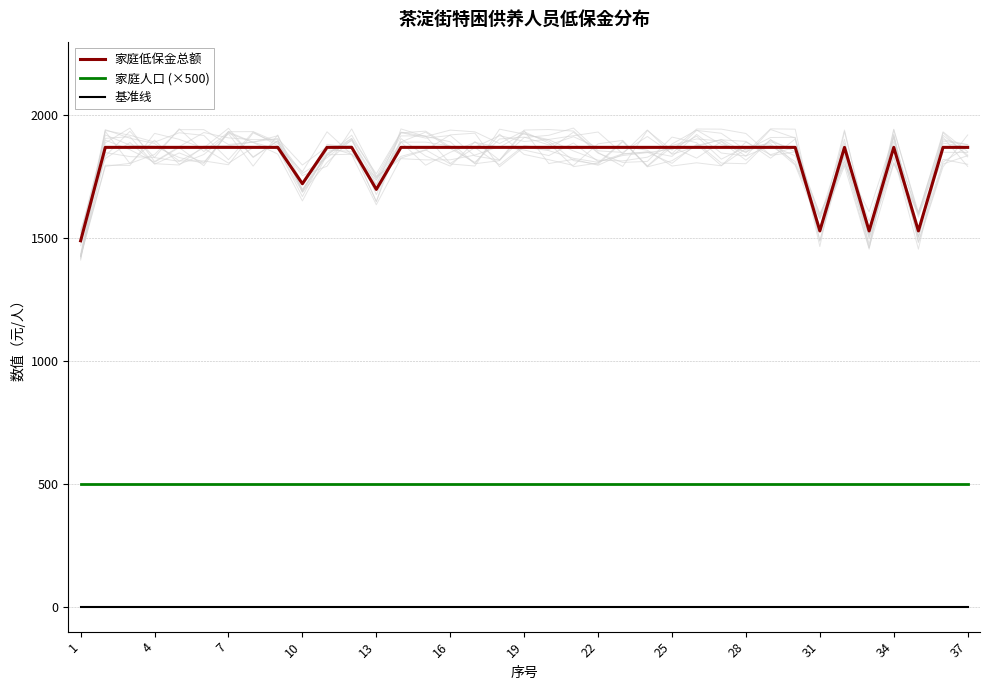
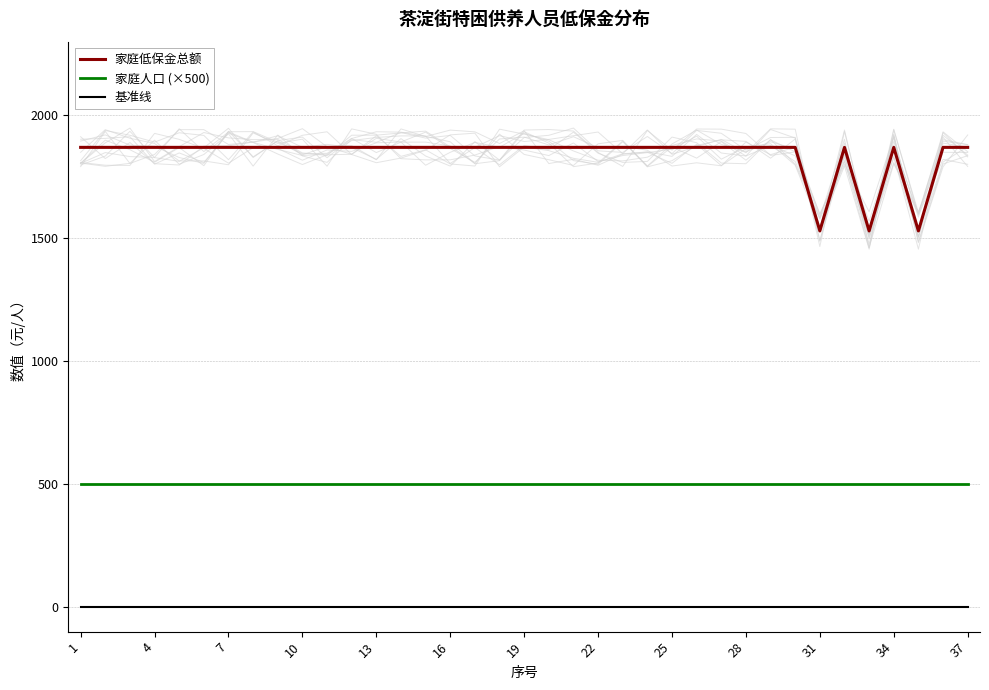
  {
    "家庭低保金总额": {
-     "1": 1490,
-     "10": 1720,
-     "13": 1700
+     "1": 1870,
+     "10": 1870,
+     "13": 1870
    },
    "家庭人口 (×500)": {
      "1": 500,
      "4": 500,
      "7": 500,
      "10": 500,
      "13": 500,
      "16": 500,
      "19": 500,
      "22": 500,
      "25": 500,
      "28": 500,
      "31": 500,
      "34": 500,
      "37": 500
    },
    "基准线": {
      "1": 0,
      "4": 0,
      "7": 0,
      "10": 0,
      "13": 0,
      "16": 0,
      "19": 0,
      "22": 0,
      "25": 0,
      "28": 0,
      "31": 0,
      "34": 0,
      "37": 0
    }
  }
